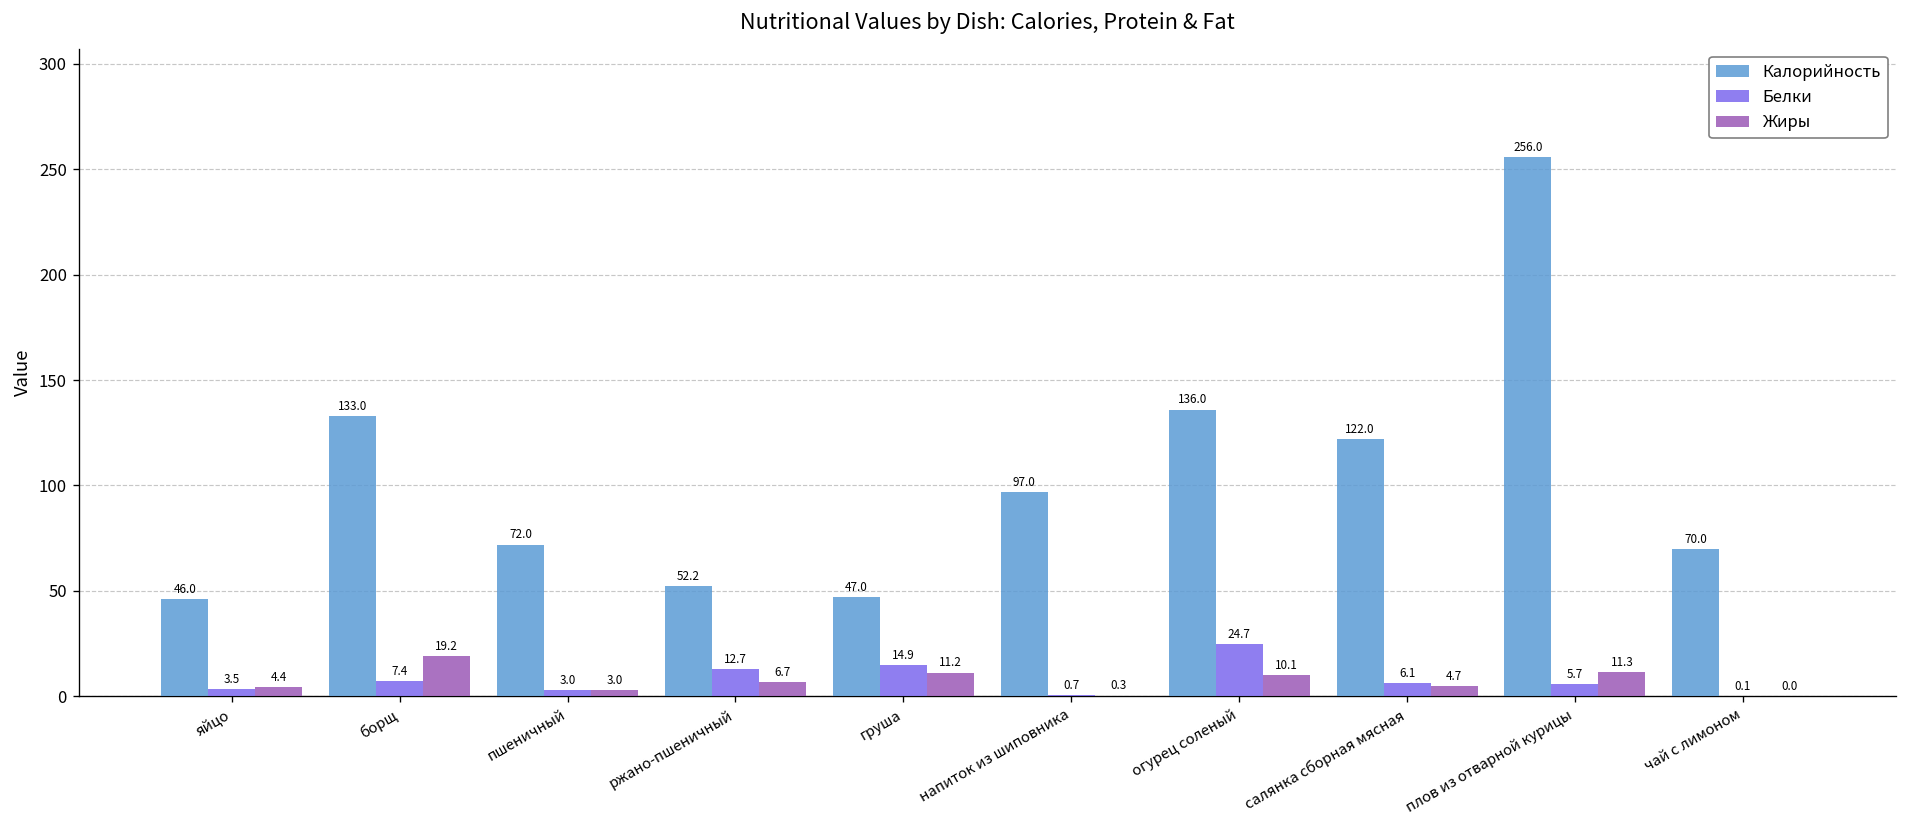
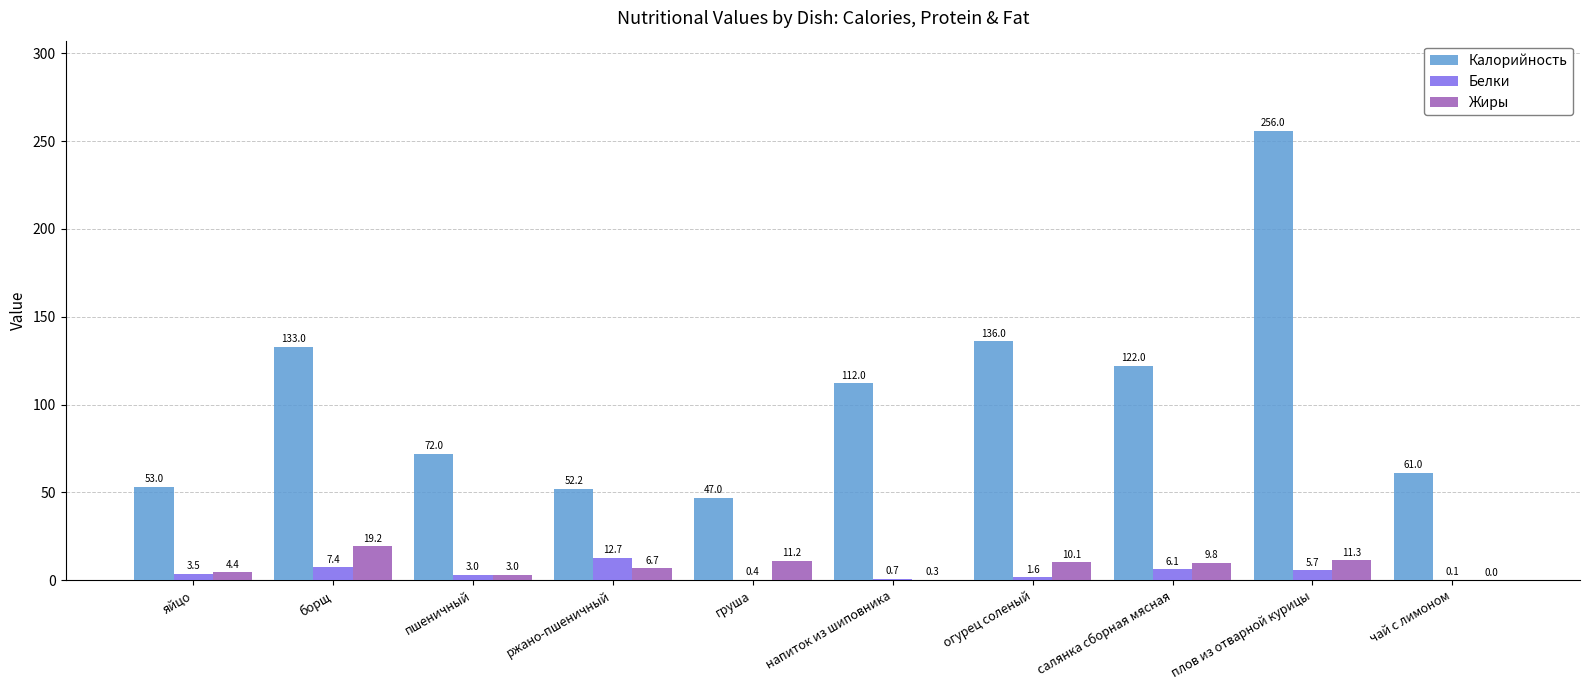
  {
    "Калорийность": {
-     "яйцо": 46.0,
+     "яйцо": 53.0,
      "борщ": 133.0,
      "пшеничный": 72.0,
      "ржано-пшеничный": 52.2,
      "груша": 47.0,
-     "напиток из шиповника": 97.0,
+     "напиток из шиповника": 112.0,
      "огурец соленый": 136.0,
      "салянка сборная мясная": 122.0,
      "плов из отварной курицы": 256.0,
-     "чай с лимоном": 70.0
+     "чай с лимоном": 61.0
    },
    "Белки": {
      "яйцо": 3.5,
      "борщ": 7.4,
      "пшеничный": 3.0,
      "ржано-пшеничный": 12.7,
-     "груша": 14.9,
+     "груша": 0.4,
      "напиток из шиповника": 0.7,
-     "огурец соленый": 24.7,
+     "огурец соленый": 1.6,
      "салянка сборная мясная": 6.1,
      "плов из отварной курицы": 5.7,
      "чай с лимоном": 0.1
    },
    "Жиры": {
      "яйцо": 4.4,
      "борщ": 19.2,
      "пшеничный": 3.0,
      "ржано-пшеничный": 6.7,
      "груша": 11.2,
      "напиток из шиповника": 0.3,
      "огурец соленый": 10.1,
-     "салянка сборная мясная": 4.7,
+     "салянка сборная мясная": 9.8,
      "плов из отварной курицы": 11.3,
      "чай с лимоном": 0.0
    }
  }
